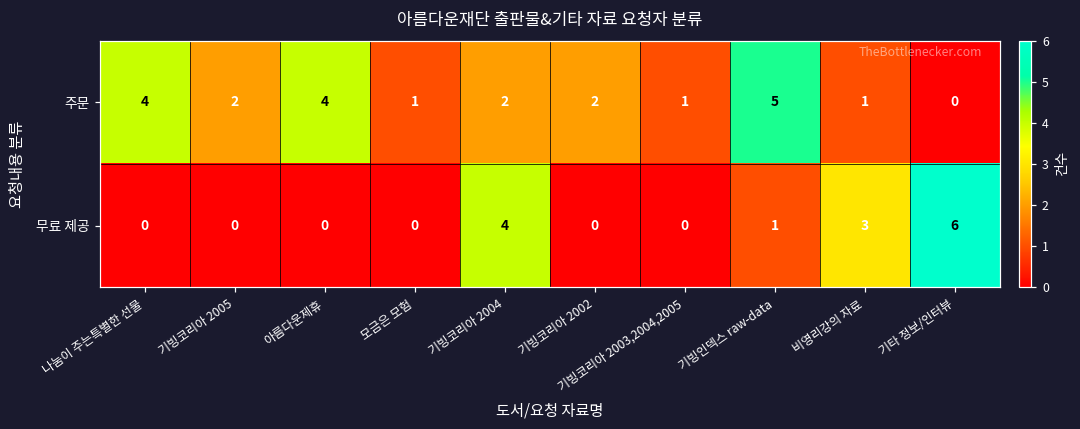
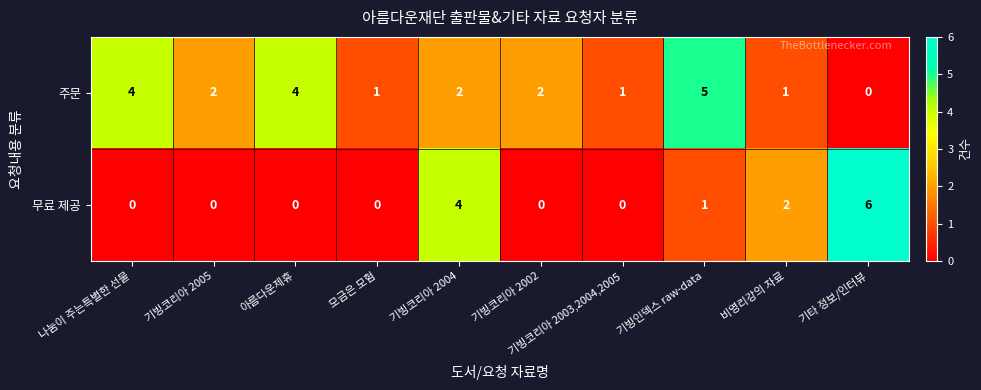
  {
    "주문": {
      "나눔이 주는특별한 선물": 4,
      "기빙코리아 2005": 2,
      "아름다운제휴": 4,
      "모금은 모험": 1,
      "기빙코리아 2004": 2,
      "기빙코리아 2002": 2,
      "기빙코리아 2003,2004,2005": 1,
      "기빙인덱스 raw-data": 5,
      "비영리강의 자료": 1
    },
    "무료 제공": {
      "나눔이 주는특별한 선물": 0,
      "기빙코리아 2005": 0,
      "아름다운제휴": 0,
      "모금은 모험": 0,
      "기빙코리아 2004": 4,
      "기빙코리아 2002": 0,
      "기빙코리아 2003,2004,2005": 0,
      "기빙인덱스 raw-data": 1,
-     "비영리강의 자료": 3,
+     "비영리강의 자료": 2,
      "기타 정보/인터뷰": 6
    }
  }
